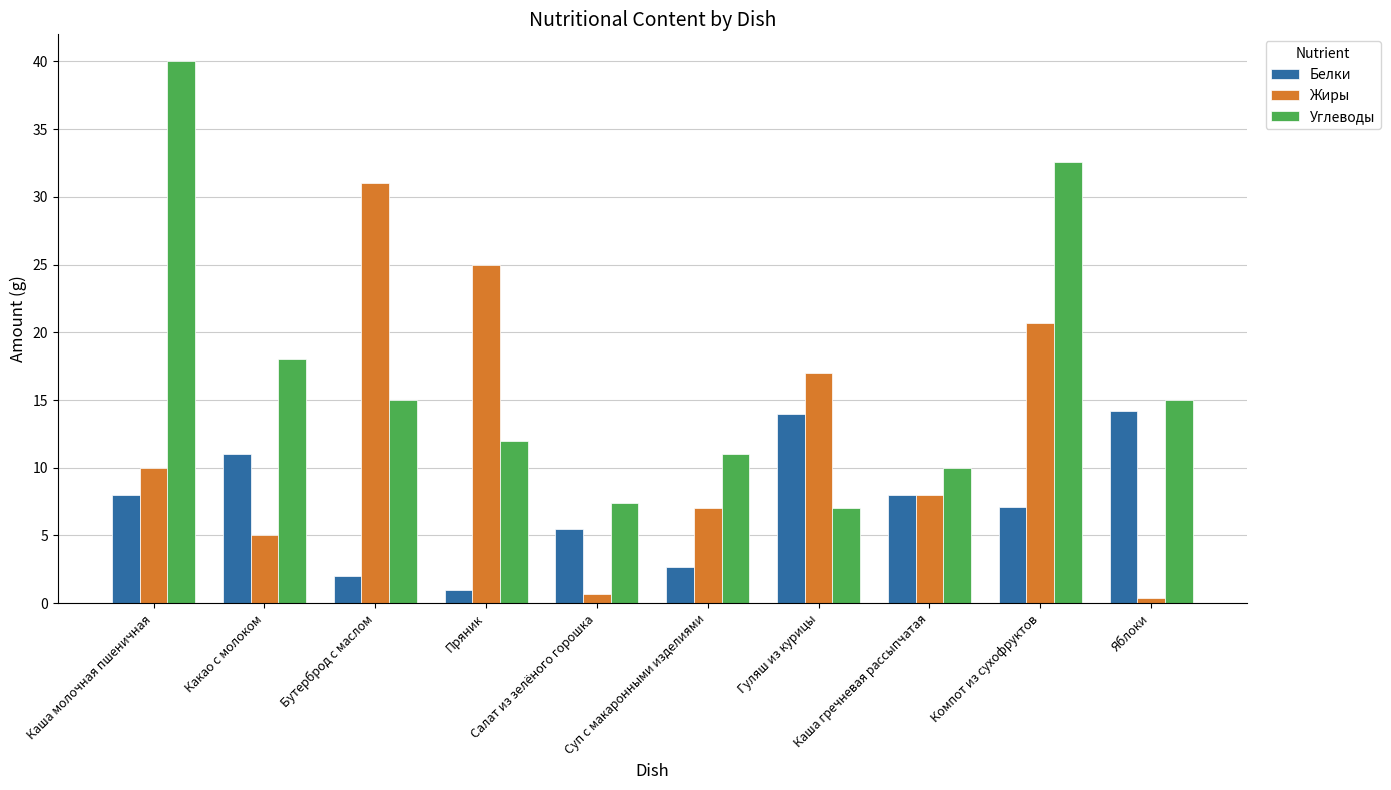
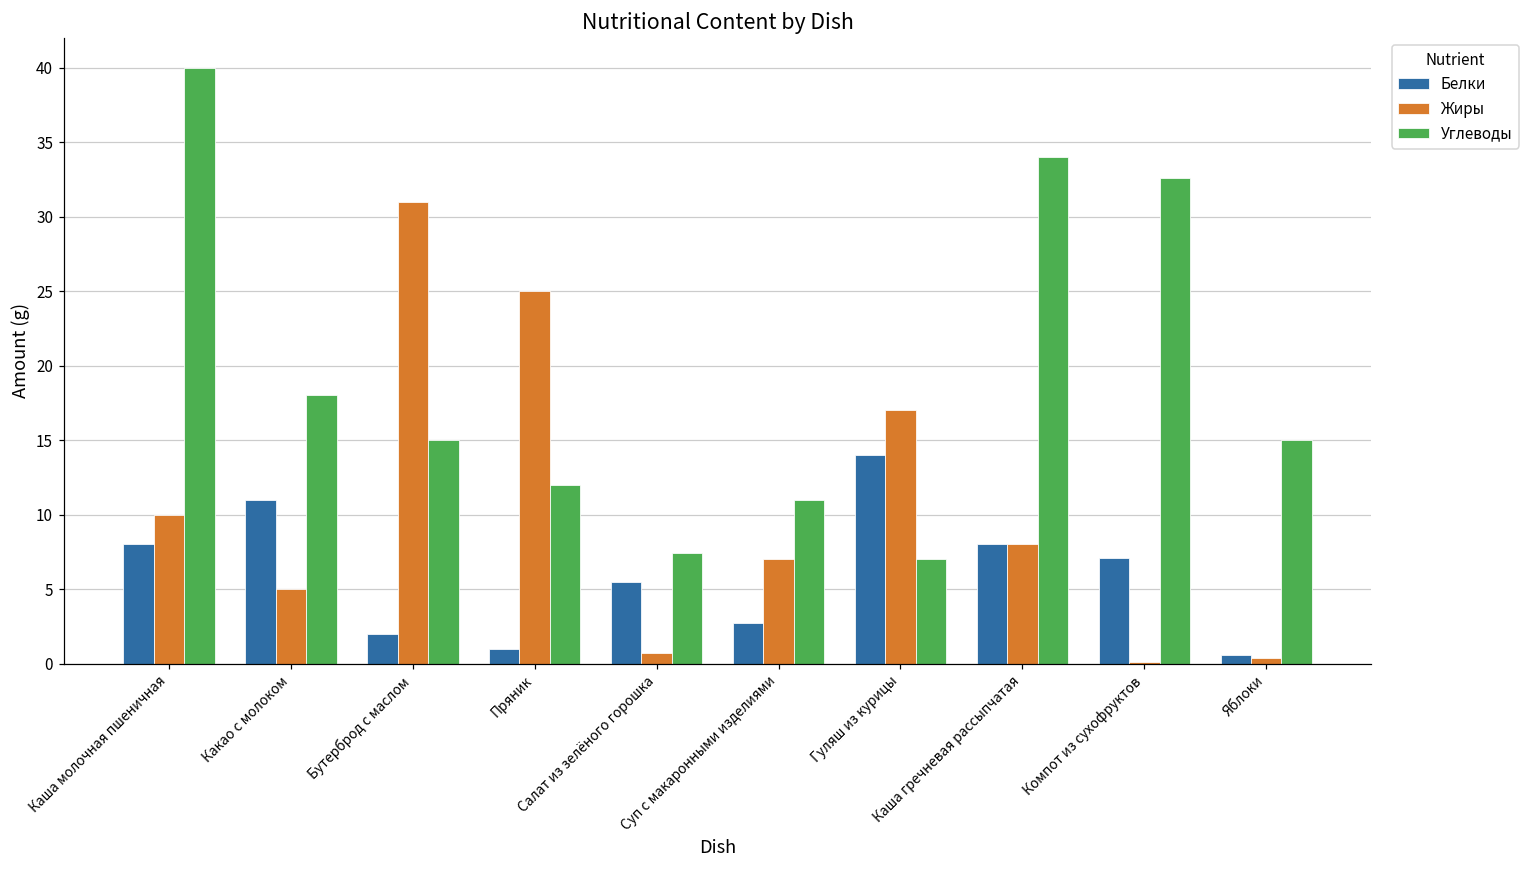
  {
    "Белки": {
      "Каша молочная пшеничная": 8.0,
      "Какао с молоком": 11.0,
      "Бутерброд с маслом": 2.0,
      "Пряник": 1.0,
      "Салат из зелёного горошка": 5.5,
      "Суп с макаронными изделиями": 2.7,
      "Гуляш из курицы": 14.0,
      "Каша гречневая рассыпчатая": 8.0,
      "Компот из сухофруктов": 7.1,
-     "Яблоки": 14.2
+     "Яблоки": 0.6
    },
    "Жиры": {
      "Каша молочная пшеничная": 10.0,
      "Какао с молоком": 5.0,
      "Бутерброд с маслом": 31.0,
      "Пряник": 25.0,
      "Салат из зелёного горошка": 0.7,
      "Суп с макаронными изделиями": 7.0,
      "Гуляш из курицы": 17.0,
      "Каша гречневая рассыпчатая": 8.0,
-     "Компот из сухофруктов": 20.7,
+     "Компот из сухофруктов": 0.1,
      "Яблоки": 0.4
    },
    "Углеводы": {
      "Каша молочная пшеничная": 40,
      "Какао с молоком": 18,
      "Бутерброд с маслом": 15,
      "Пряник": 12,
      "Салат из зелёного горошка": 7.4,
      "Суп с макаронными изделиями": 11,
      "Гуляш из курицы": 7,
-     "Каша гречневая рассыпчатая": 10,
+     "Каша гречневая рассыпчатая": 34,
      "Компот из сухофруктов": 32.6,
      "Яблоки": 15
    }
  }
